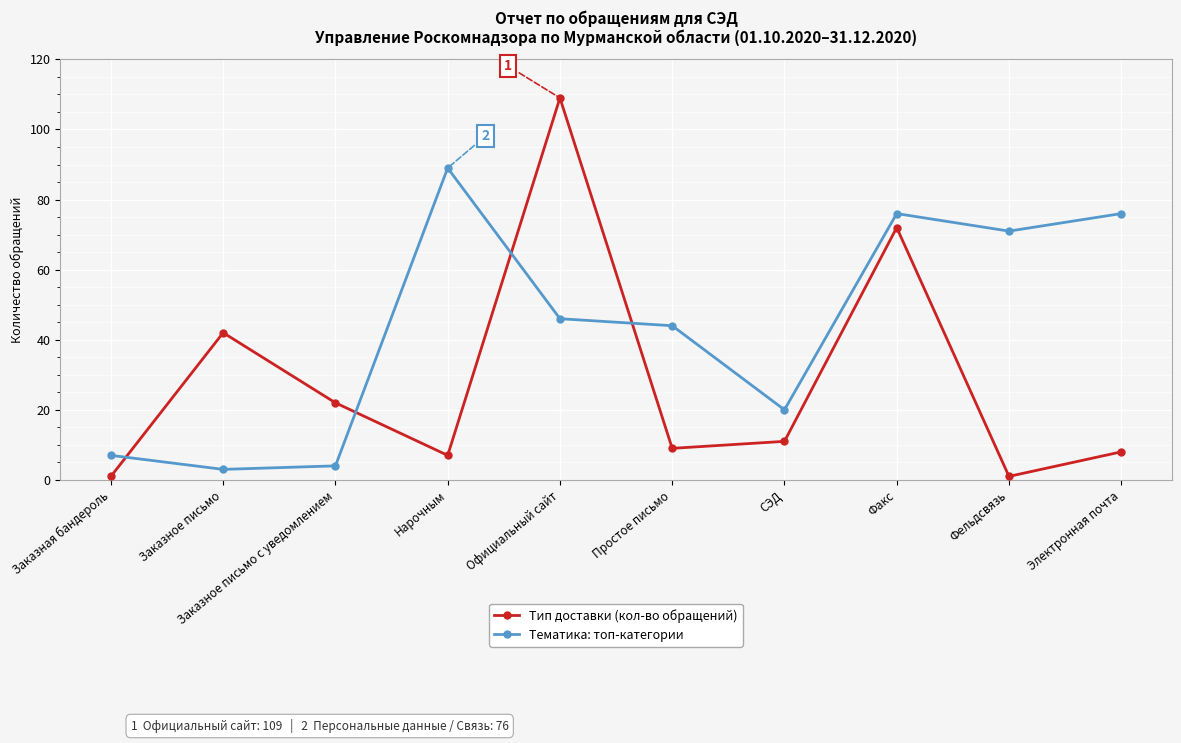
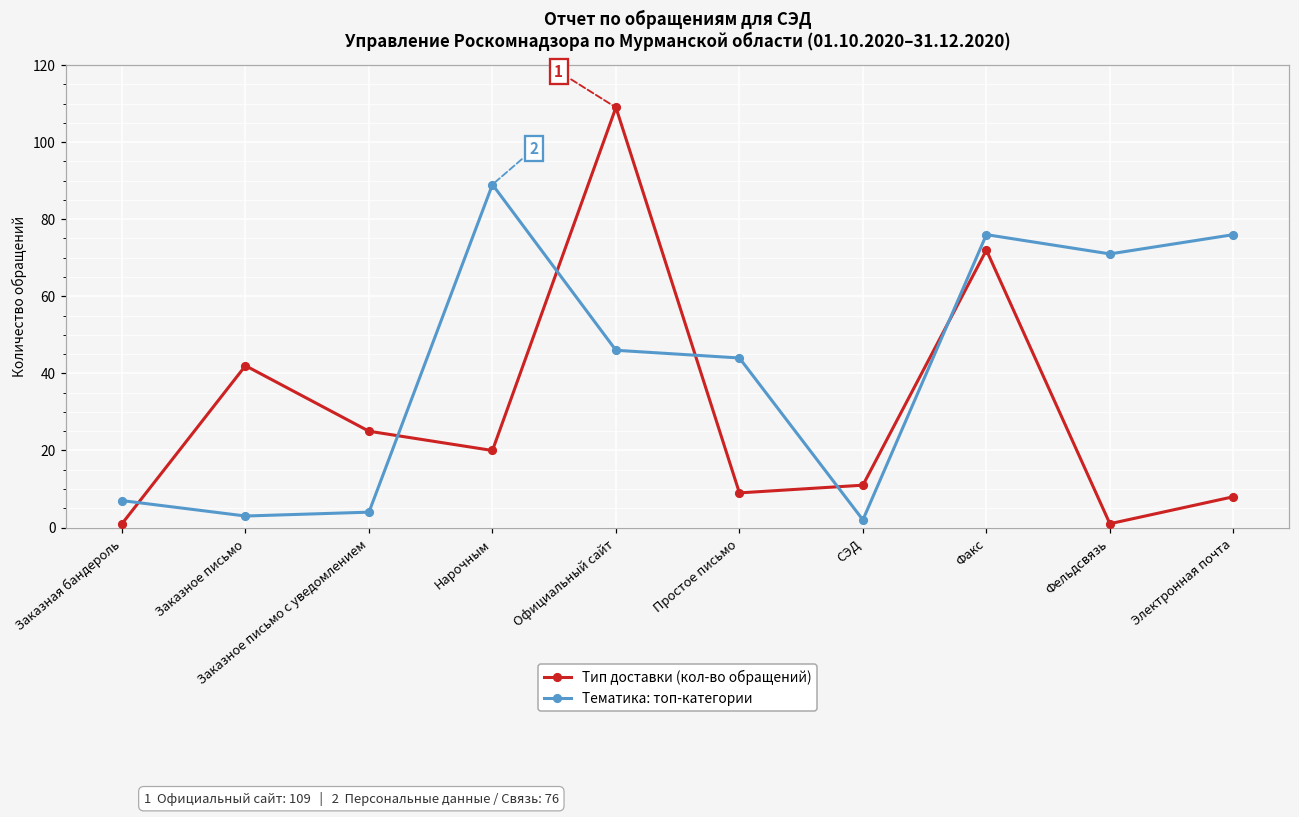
  {
    "Тип доставки (кол-во обращений)": {
      "Заказная бандероль": 1,
      "Заказное письмо": 42,
-     "Заказное письмо с уведомлением": 22,
-     "Нарочным": 7,
+     "Заказное письмо с уведомлением": 25,
+     "Нарочным": 20,
      "Простое письмо": 9,
      "СЭД": 11,
      "Факс": 72,
      "Фельдсвязь": 1,
      "Электронная почта": 8
    },
    "Тематика: топ-категории": {
      "Заказная бандероль": 7,
      "Заказное письмо": 3,
      "Заказное письмо с уведомлением": 4,
      "Официальный сайт": 46,
      "Простое письмо": 44,
-     "СЭД": 20,
+     "СЭД": 2,
      "Факс": 76,
      "Фельдсвязь": 71,
      "Электронная почта": 76
    }
  }
